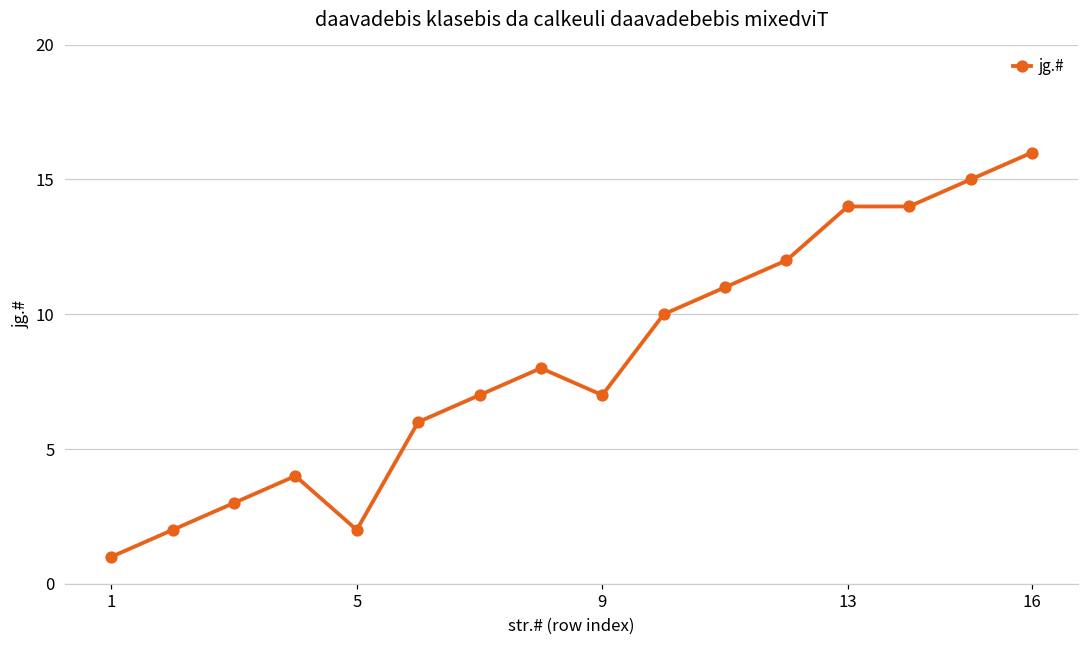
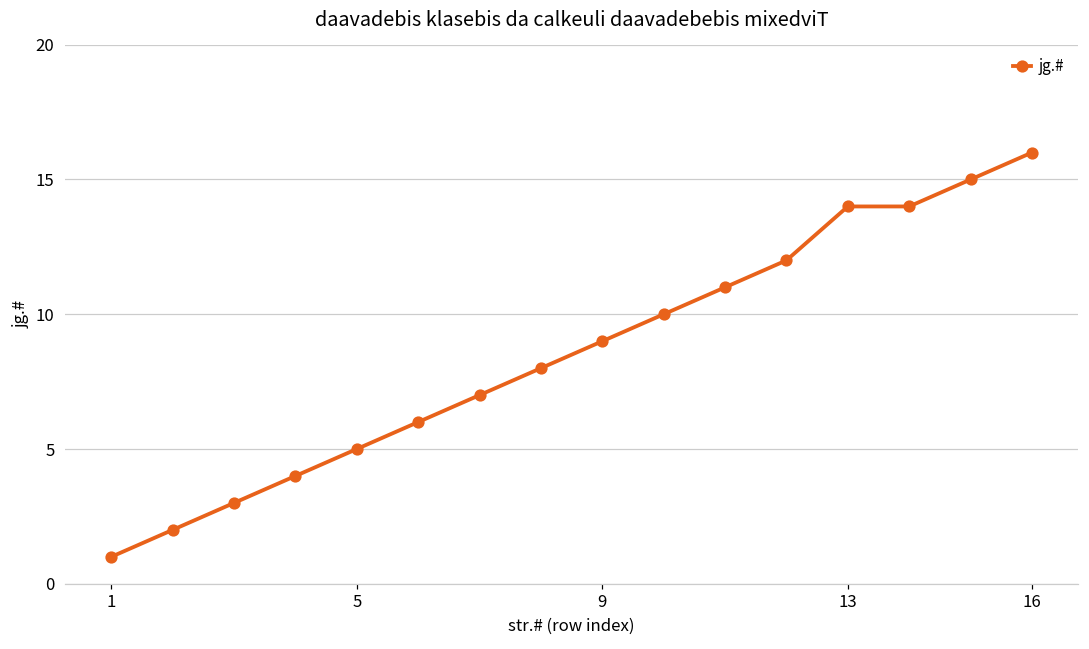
  {
    "1": 1,
-   "5": 2,
-   "9": 7,
+   "5": 5,
+   "9": 9,
    "13": 14,
    "16": 16
  }
